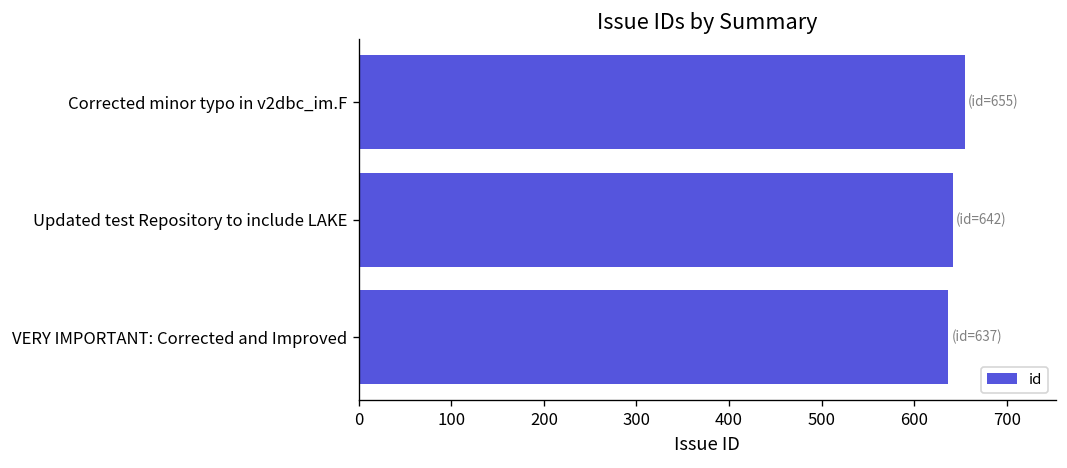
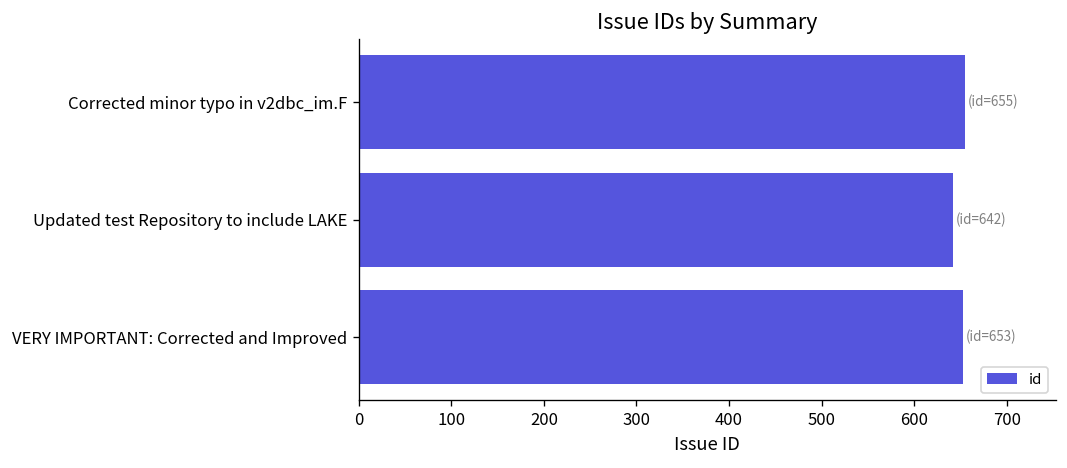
  {
    "Corrected minor typo in v2dbc_im.F": 655,
    "Updated test Repository to include LAKE": 642,
-   "VERY IMPORTANT: Corrected and Improved": 637
+   "VERY IMPORTANT: Corrected and Improved": 653
  }
